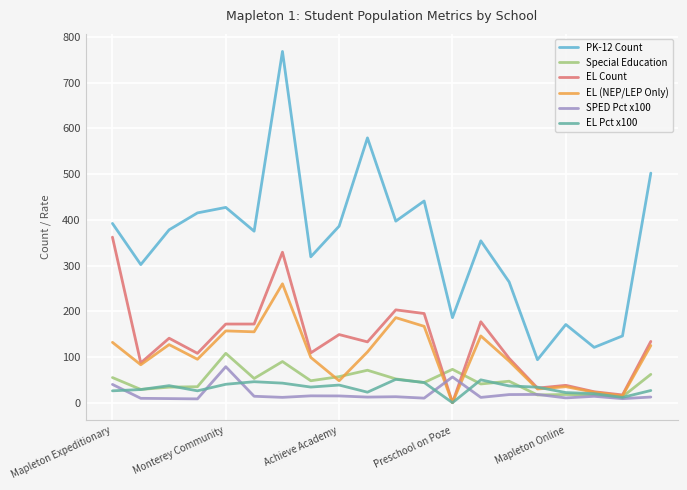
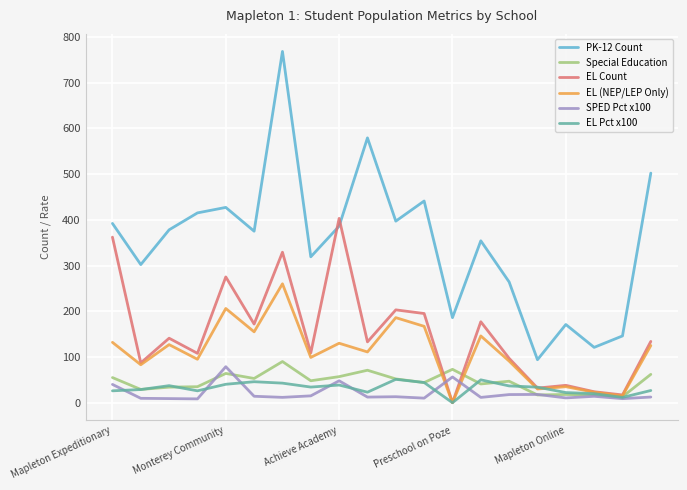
  {
    "Special Education": {
      "Mapleton Expeditionary": 60,
-     "Monterey Community": 110,
+     "Monterey Community": 60,
      "Achieve Academy": 60,
      "Preschool on Poze": 70
    },
    "EL Count": {
      "Mapleton Expeditionary": 360,
-     "Monterey Community": 170,
-     "Achieve Academy": 150
+     "Monterey Community": 280,
+     "Achieve Academy": 400
    },
    "EL (NEP/LEP Only)": {
      "Mapleton Expeditionary": 130,
-     "Monterey Community": 160,
-     "Achieve Academy": 50
+     "Monterey Community": 210,
+     "Achieve Academy": 130
    },
    "SPED Pct x100": {
      "Mapleton Expeditionary": 40,
      "Monterey Community": 80,
-     "Achieve Academy": 10,
+     "Achieve Academy": 50,
      "Preschool on Poze": 60,
      "Mapleton Online": 10
    }
  }
